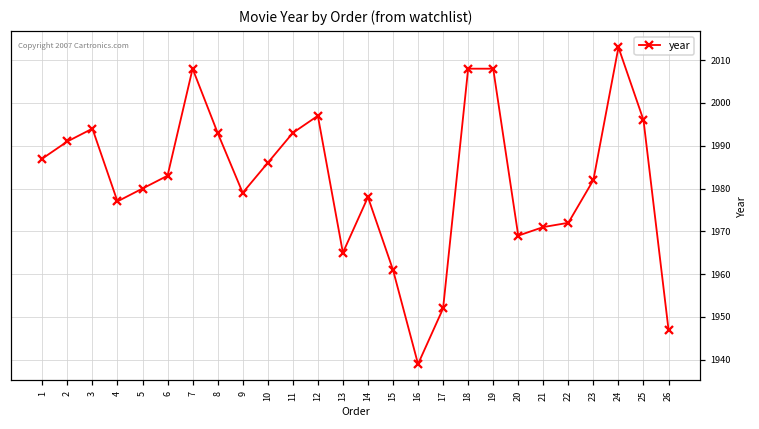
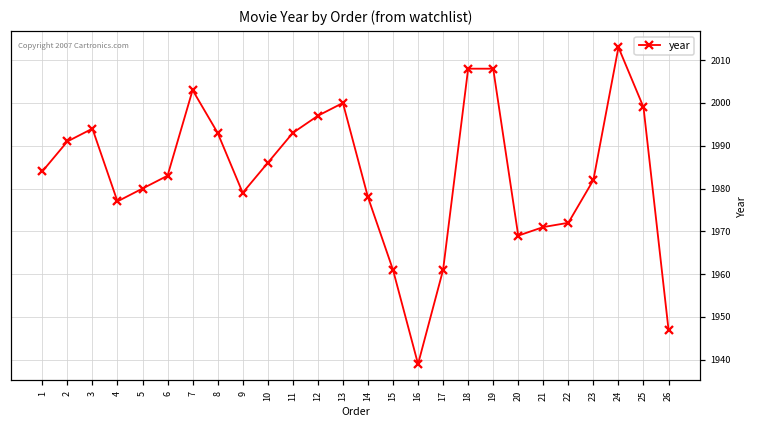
  {
-   "1": 1987,
+   "1": 1984,
    "2": 1991,
    "3": 1994,
    "4": 1977,
    "5": 1980,
    "6": 1983,
-   "7": 2008,
+   "7": 2003,
    "8": 1993,
    "9": 1979,
    "10": 1986,
    "11": 1993,
    "12": 1997,
-   "13": 1965,
+   "13": 2000,
    "14": 1978,
    "15": 1961,
    "16": 1939,
-   "17": 1952,
+   "17": 1961,
    "18": 2008,
    "19": 2008,
    "20": 1969,
    "21": 1971,
    "22": 1972,
    "23": 1982,
    "24": 2013,
-   "25": 1996,
+   "25": 1999,
    "26": 1947
  }
